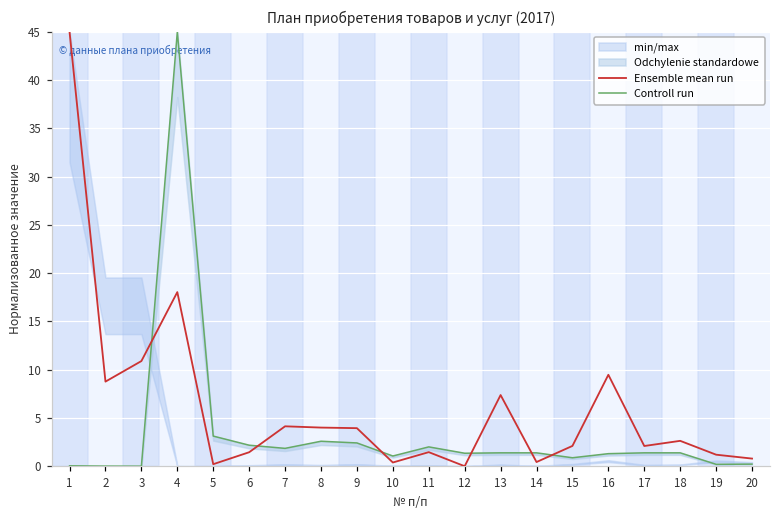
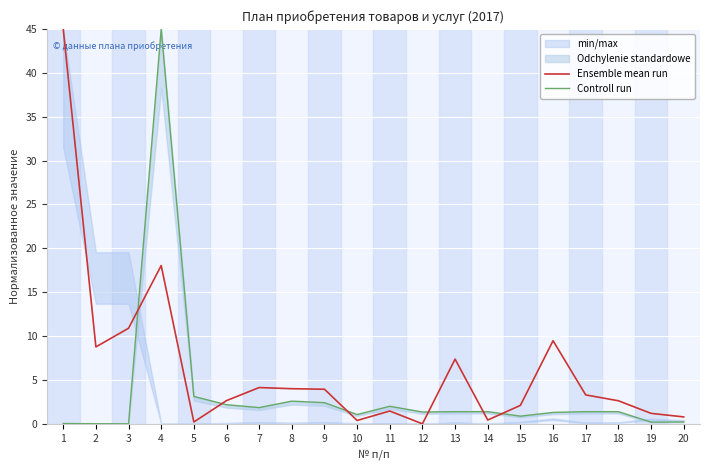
  {
    "Ensemble mean run": {
      "2": 9,
      "3": 11,
      "4": 18,
-     "6": 1,
+     "6": 3,
      "7": 4,
      "8": 4,
      "9": 4,
      "10": 0,
      "11": 1,
      "13": 7,
      "14": 0,
      "15": 2,
      "16": 9,
-     "17": 2,
+     "17": 3,
      "18": 3,
      "19": 1,
      "20": 1
    }
  }
